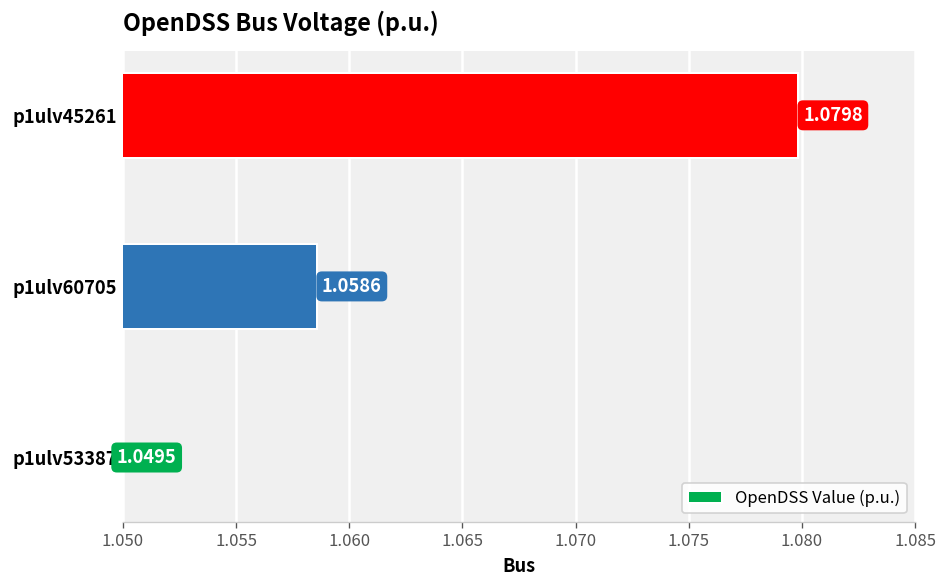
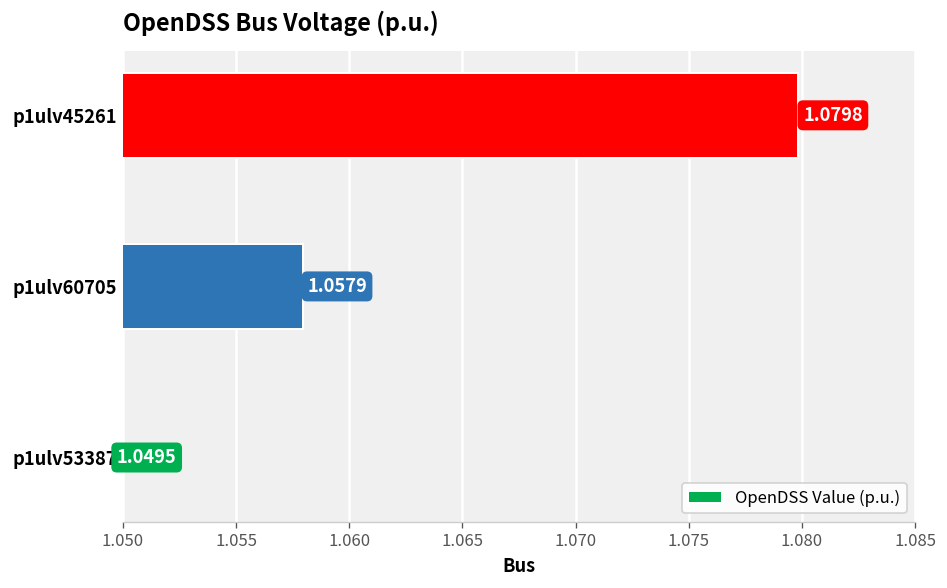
  {
-   "p1ulv60705": 1.0586
+   "p1ulv60705": 1.0579
  }
